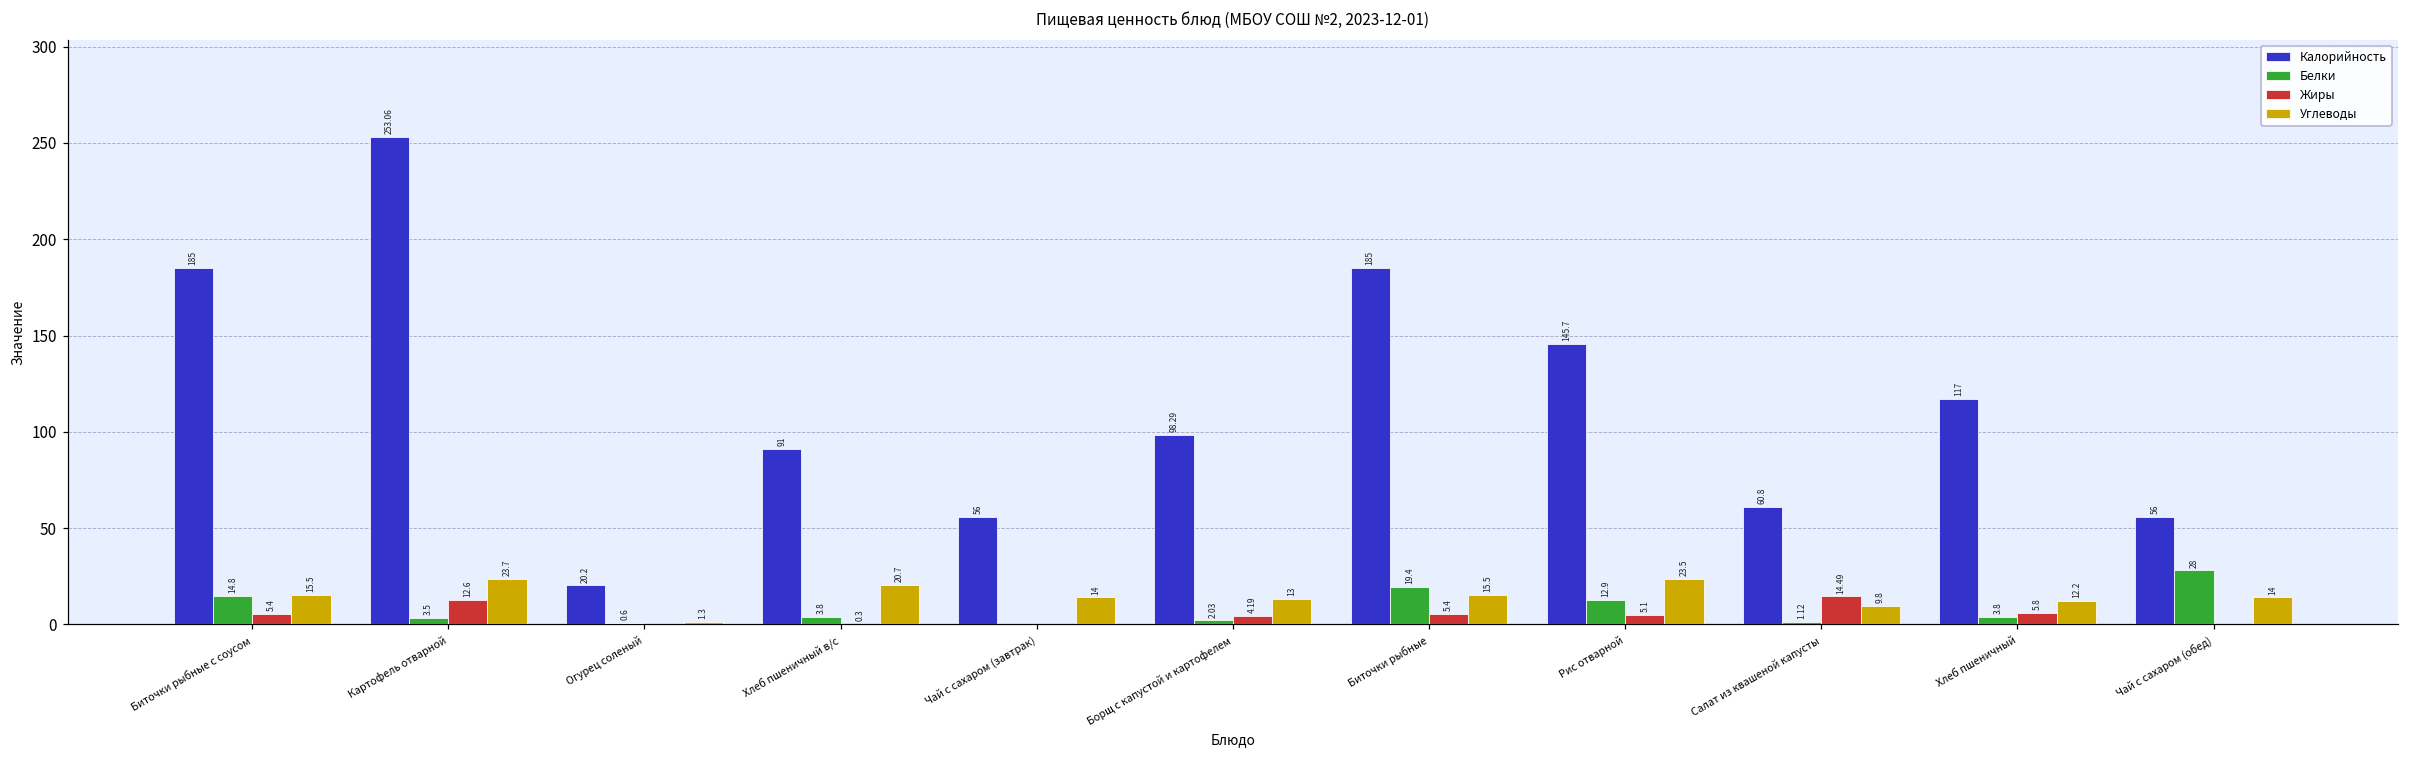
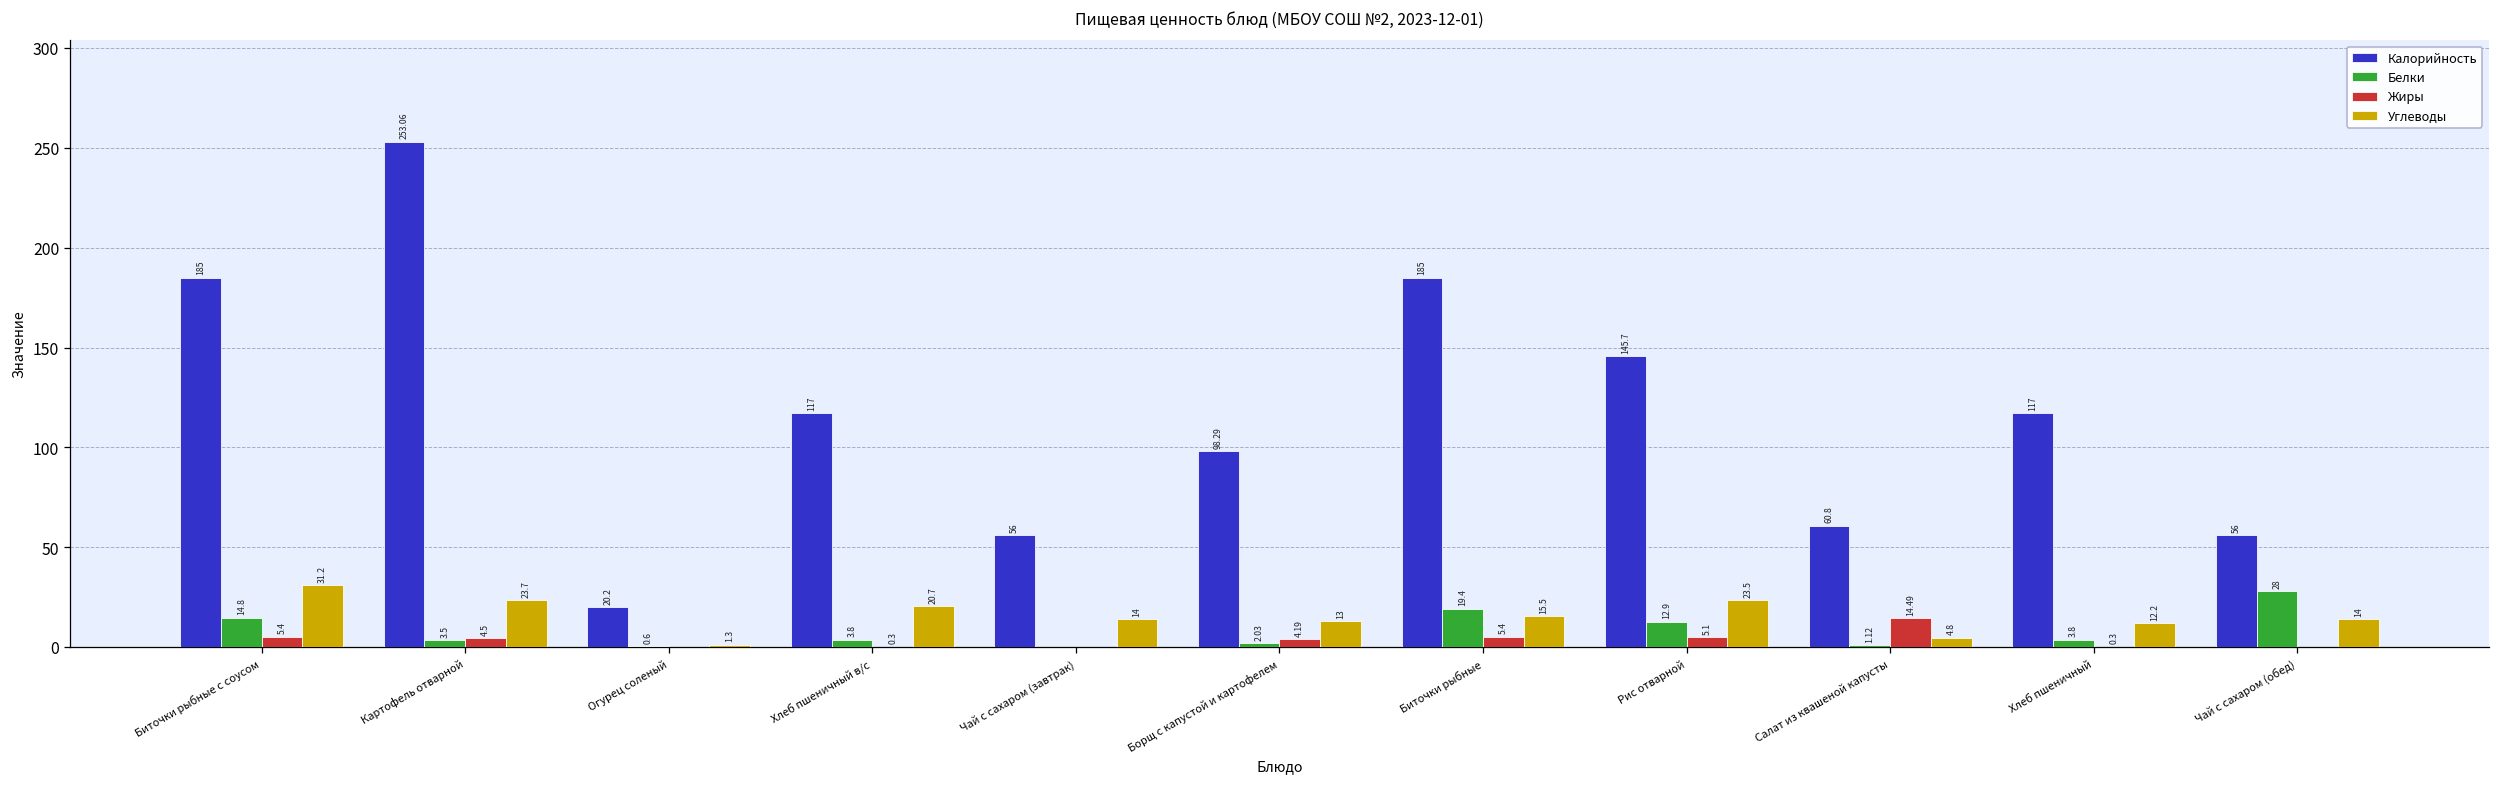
  {
    "Калорийность": {
      "Биточки рыбные с соусом": 185,
      "Картофель отварной": 253.06,
      "Огурец соленый": 20.2,
-     "Хлеб пшеничный в/с": 91,
+     "Хлеб пшеничный в/с": 117,
      "Чай с сахаром (завтрак)": 56,
      "Борщ с капустой и картофелем": 98.29,
      "Биточки рыбные": 185,
      "Рис отварной": 145.7,
      "Салат из квашеной капусты": 60.8,
      "Хлеб пшеничный": 117,
      "Чай с сахаром (обед)": 56
    },
    "Белки": {
      "Биточки рыбные с соусом": 14.8,
      "Картофель отварной": 3.5,
      "Огурец соленый": 0.6,
      "Хлеб пшеничный в/с": 3.8,
      "Борщ с капустой и картофелем": 2.03,
      "Биточки рыбные": 19.4,
      "Рис отварной": 12.9,
      "Салат из квашеной капусты": 1.12,
      "Хлеб пшеничный": 3.8,
      "Чай с сахаром (обед)": 28
    },
    "Жиры": {
      "Биточки рыбные с соусом": 5.4,
-     "Картофель отварной": 12.6,
+     "Картофель отварной": 4.5,
      "Хлеб пшеничный в/с": 0.3,
      "Борщ с капустой и картофелем": 4.19,
      "Биточки рыбные": 5.4,
      "Рис отварной": 5.1,
      "Салат из квашеной капусты": 14.49,
-     "Хлеб пшеничный": 5.8
+     "Хлеб пшеничный": 0.3
    },
    "Углеводы": {
-     "Биточки рыбные с соусом": 15.5,
+     "Биточки рыбные с соусом": 31.2,
      "Картофель отварной": 23.7,
      "Огурец соленый": 1.3,
      "Хлеб пшеничный в/с": 20.7,
      "Чай с сахаром (завтрак)": 14,
      "Борщ с капустой и картофелем": 13,
      "Биточки рыбные": 15.5,
      "Рис отварной": 23.5,
-     "Салат из квашеной капусты": 9.8,
+     "Салат из квашеной капусты": 4.8,
      "Хлеб пшеничный": 12.2,
      "Чай с сахаром (обед)": 14
    }
  }
